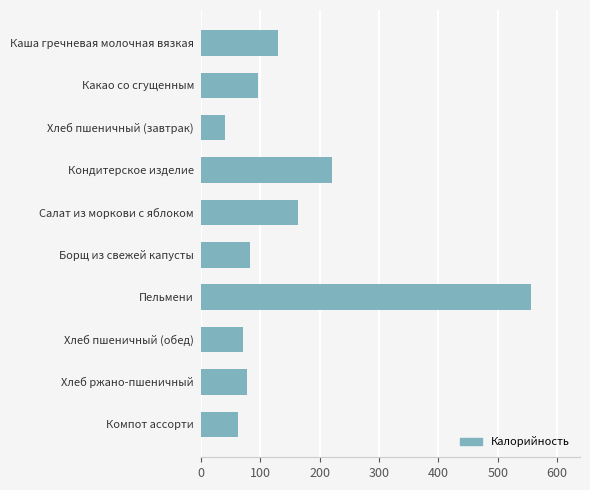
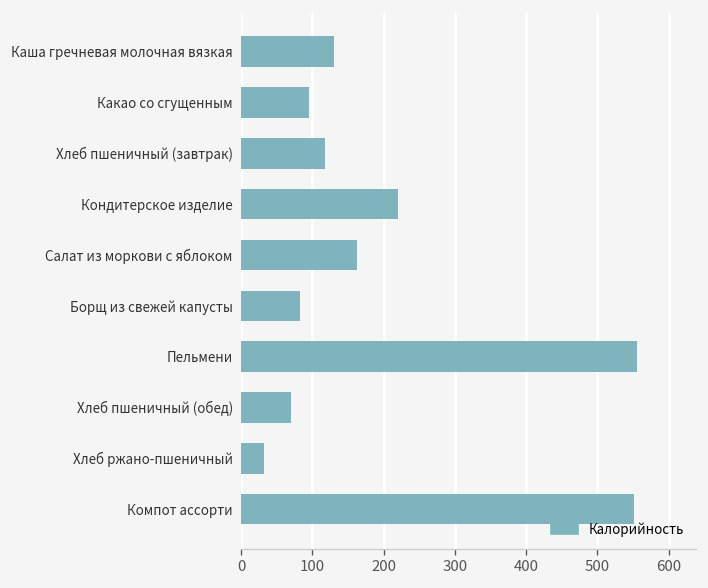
  {
    "Каша гречневая молочная вязкая": 130,
    "Какао со сгущенным": 100,
-   "Хлеб пшеничный (завтрак)": 40,
+   "Хлеб пшеничный (завтрак)": 120,
    "Кондитерское изделие": 220,
    "Салат из моркови с яблоком": 160,
    "Борщ из свежей капусты": 80,
    "Пельмени": 560,
    "Хлеб пшеничный (обед)": 70,
-   "Хлеб ржано-пшеничный": 80,
-   "Компот ассорти": 60
+   "Хлеб ржано-пшеничный": 30,
+   "Компот ассорти": 550
  }
